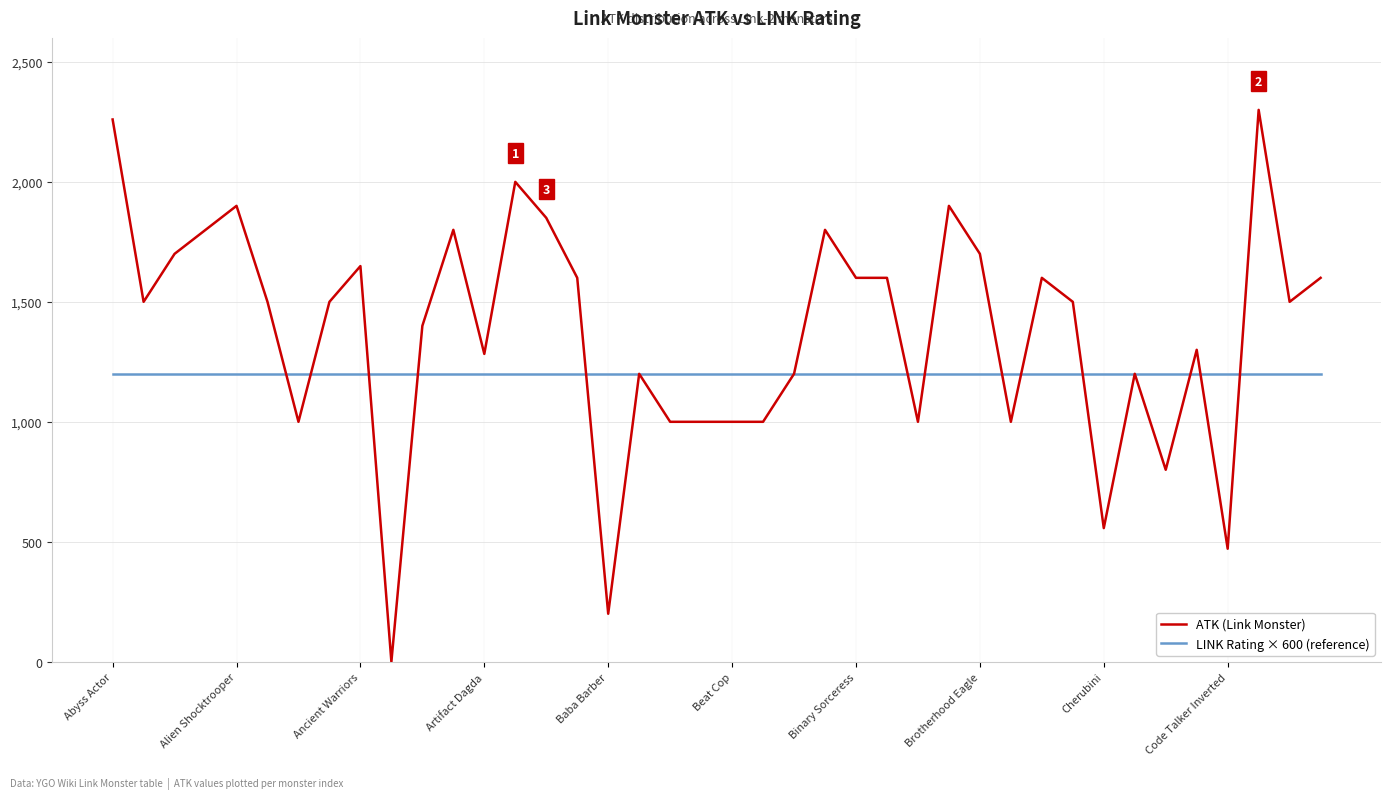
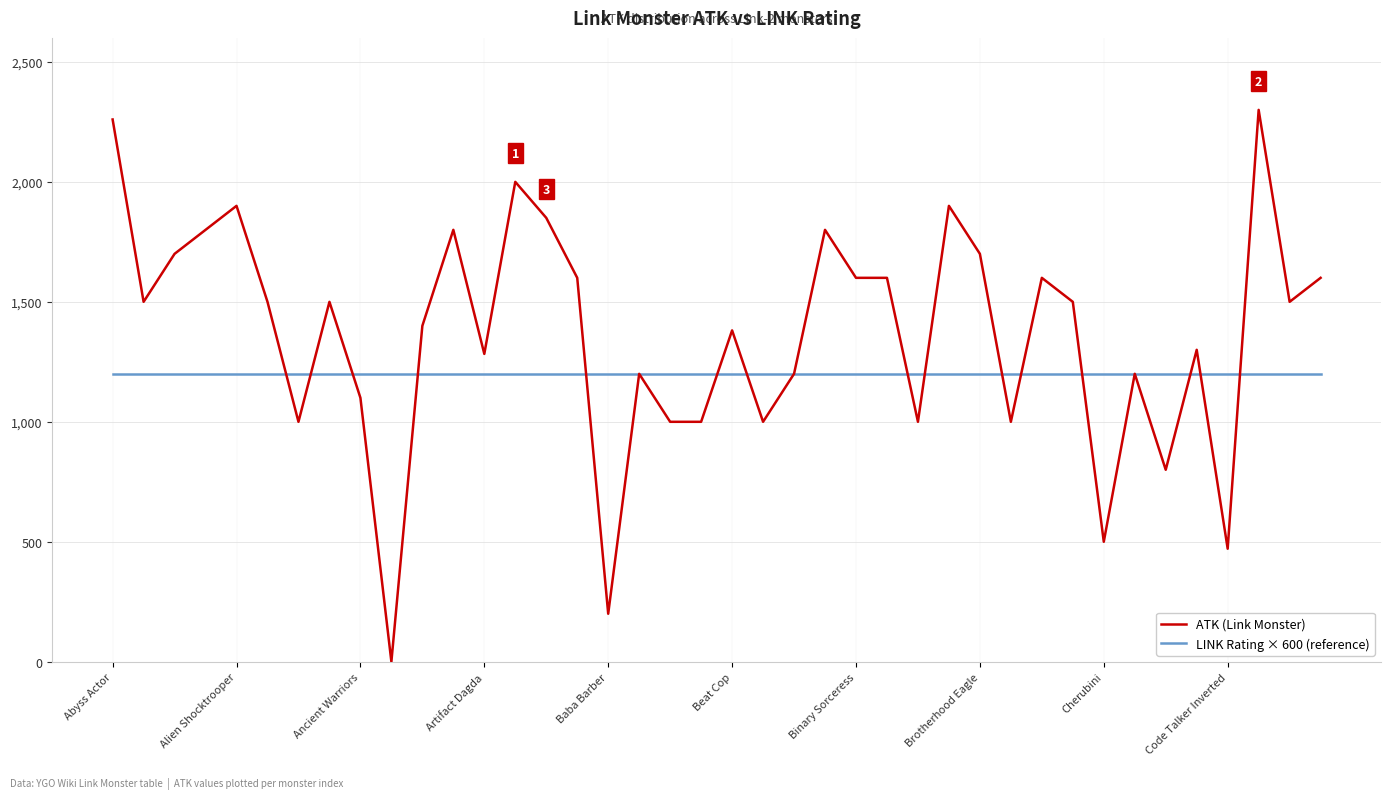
  {
    "ATK (Link Monster)": {
      "Abyss Actor": "2,260",
      "Alien Shocktrooper": "1,900",
-     "Ancient Warriors": "1,650",
+     "Ancient Warriors": "1,100",
      "Artifact Dagda": "1,280",
      "Baba Barber": "200",
-     "Beat Cop": "1,000",
+     "Beat Cop": "1,380",
      "Binary Sorceress": "1,600",
      "Brotherhood Eagle": "1,700",
-     "Cherubini": "560",
+     "Cherubini": "500",
      "Code Talker Inverted": "470"
    },
    "LINK Rating × 600 (reference)": {
      "Abyss Actor": "1,200",
      "Alien Shocktrooper": "1,200",
      "Ancient Warriors": "1,200",
      "Artifact Dagda": "1,200",
      "Baba Barber": "1,200",
      "Beat Cop": "1,200",
      "Binary Sorceress": "1,200",
      "Brotherhood Eagle": "1,200",
      "Cherubini": "1,200",
      "Code Talker Inverted": "1,200"
    }
  }
